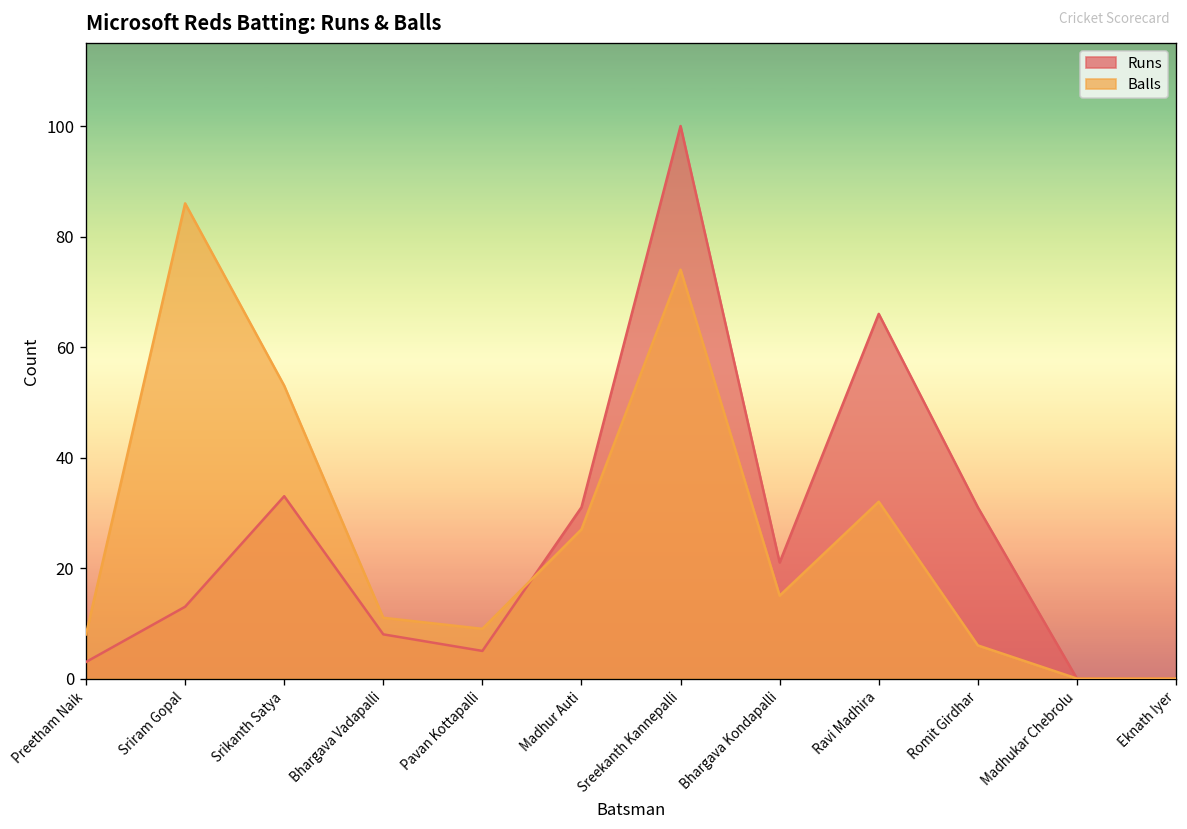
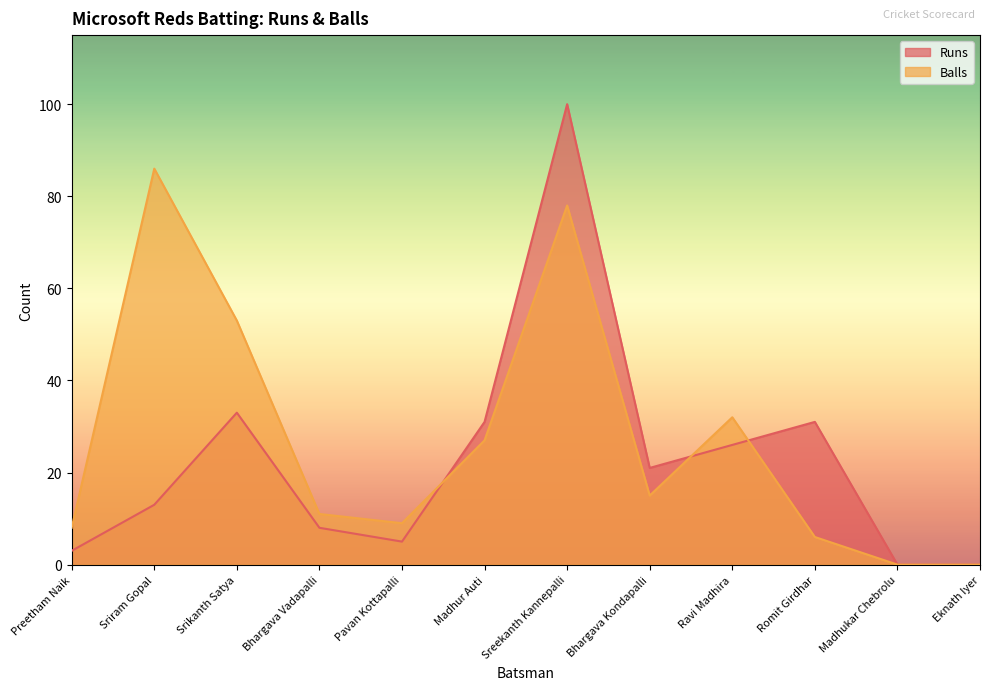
  {
    "Runs": {
      "Preetham Naik": 3,
      "Sriram Gopal": 13,
      "Srikanth Satya": 33,
      "Bhargava Vadapalli": 8,
      "Pavan Kottapalli": 5,
      "Madhur Auti": 31,
      "Sreekanth Kannepalli": 100,
      "Bhargava Kondapalli": 21,
-     "Ravi Madhira": 66,
+     "Ravi Madhira": 26,
      "Romit Girdhar": 31
    },
    "Balls": {
      "Preetham Naik": 8,
      "Sriram Gopal": 86,
      "Srikanth Satya": 53,
      "Bhargava Vadapalli": 11,
      "Pavan Kottapalli": 9,
      "Madhur Auti": 27,
-     "Sreekanth Kannepalli": 74,
+     "Sreekanth Kannepalli": 78,
      "Bhargava Kondapalli": 15,
      "Ravi Madhira": 32,
      "Romit Girdhar": 6
    }
  }
